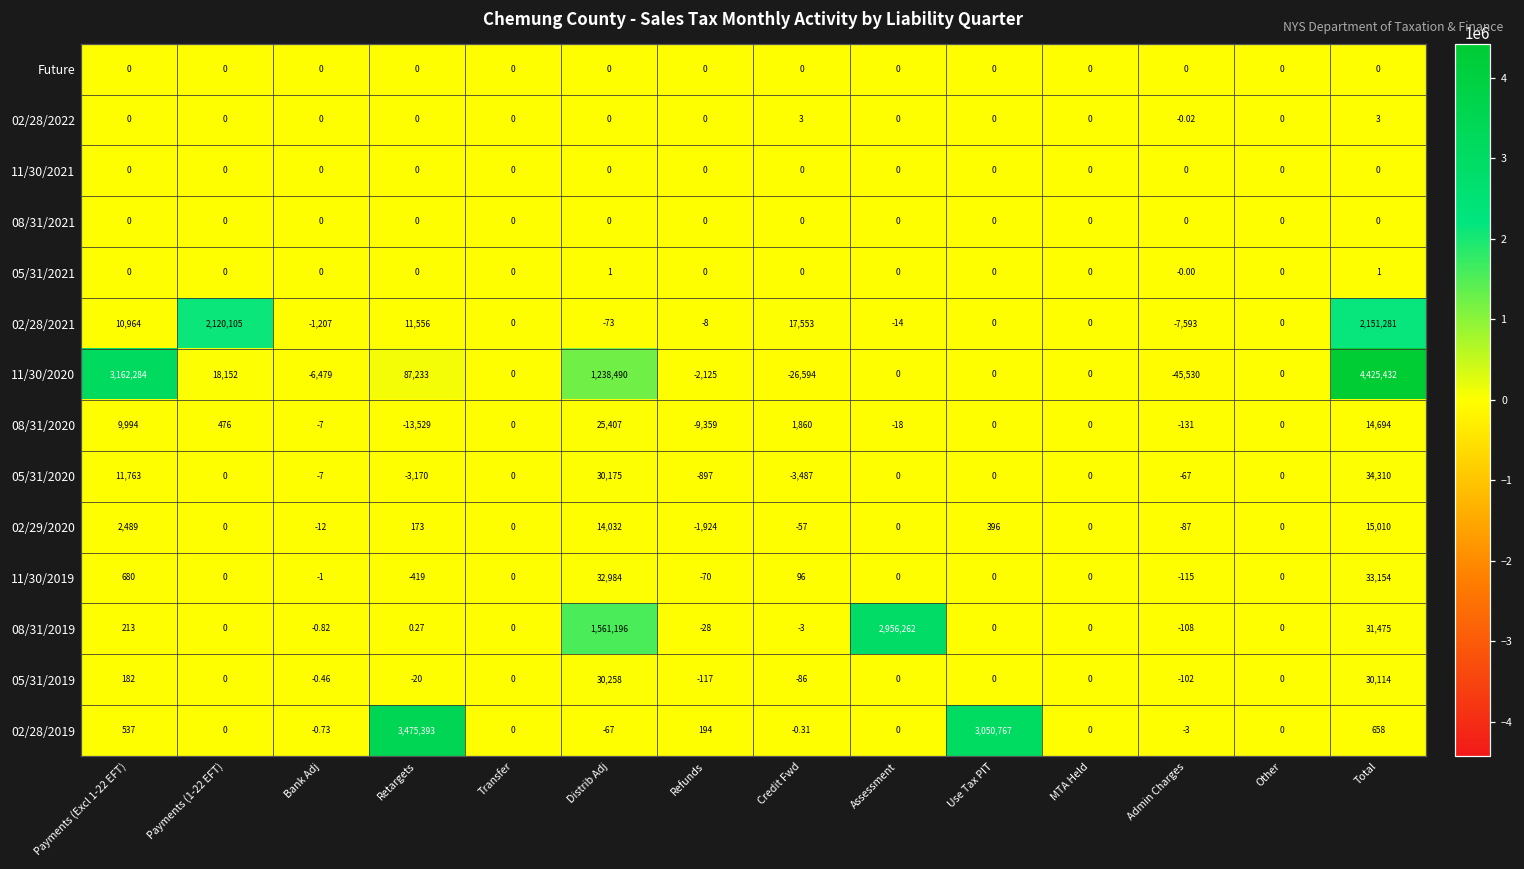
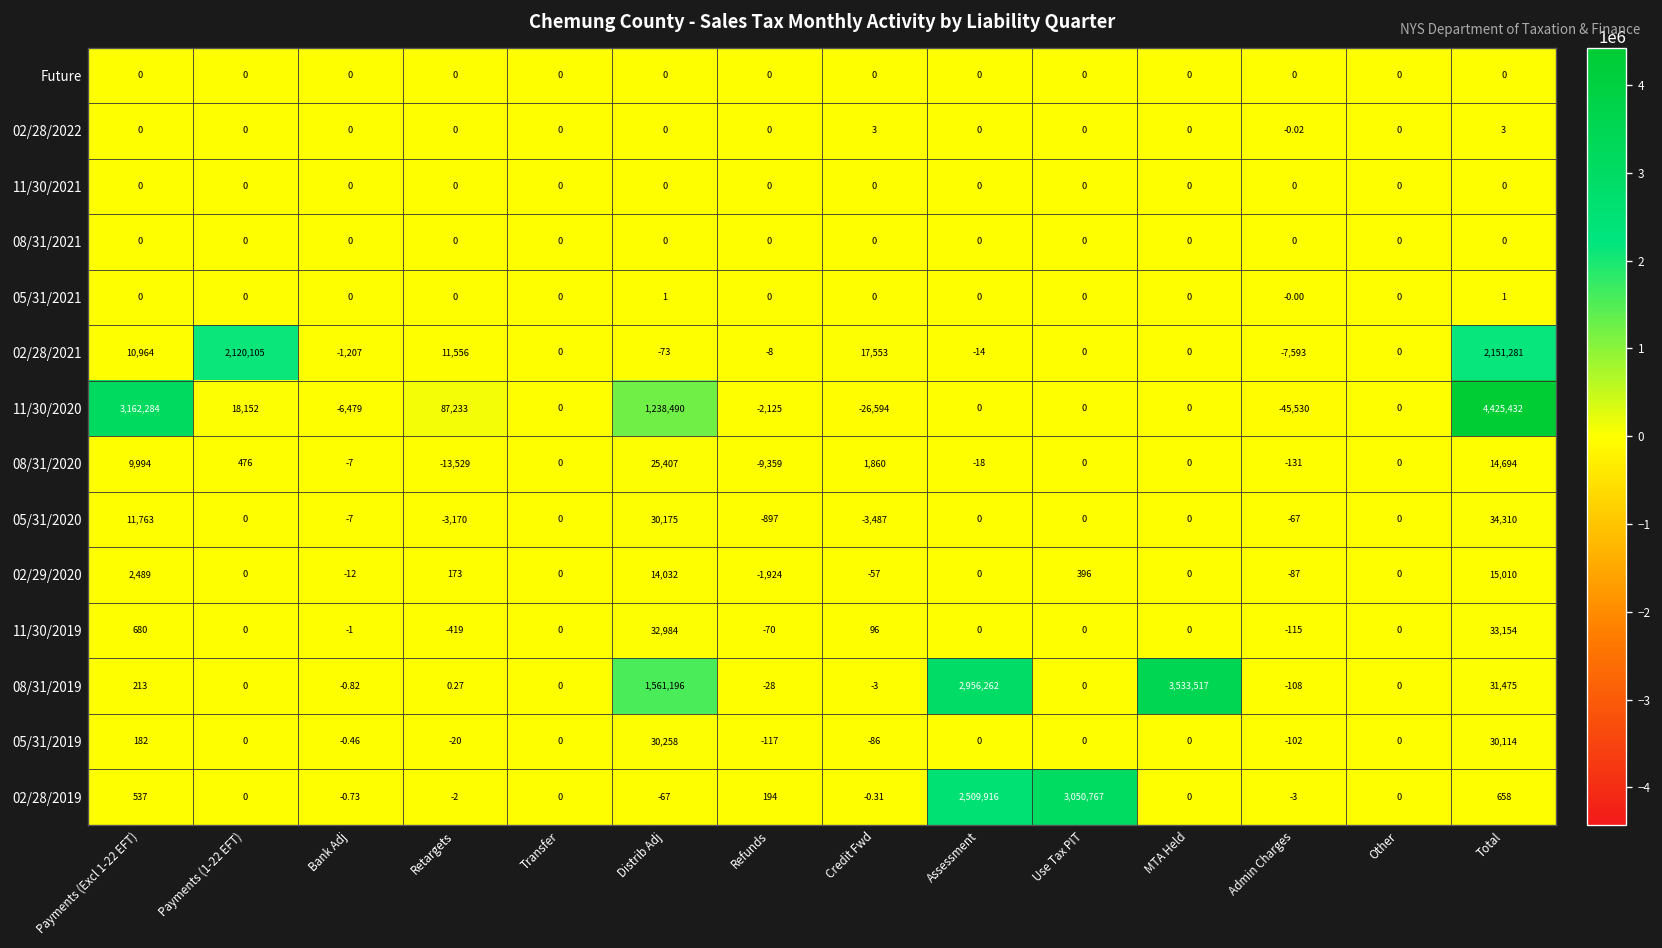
  {
    "Future": {
      "Payments (Excl 1-22 EFT)": "0",
      "Payments (1-22 EFT)": "0",
      "Bank Adj": "0",
      "Retargets": "0",
      "Transfer": "0",
      "Distrib Adj": "0",
      "Refunds": "0",
      "Credit Fwd": "0",
      "Assessment": "0",
      "Use Tax PIT": "0",
      "MTA Held": "0",
      "Admin Charges": "0",
      "Other": "0",
      "Total": "0"
    },
    "02/28/2022": {
      "Payments (Excl 1-22 EFT)": "0",
      "Payments (1-22 EFT)": "0",
      "Bank Adj": "0",
      "Retargets": "0",
      "Transfer": "0",
      "Distrib Adj": "0",
      "Refunds": "0",
      "Credit Fwd": "3",
      "Assessment": "0",
      "Use Tax PIT": "0",
      "MTA Held": "0",
      "Admin Charges": "-0.02",
      "Other": "0",
      "Total": "3"
    },
    "11/30/2021": {
      "Payments (Excl 1-22 EFT)": "0",
      "Payments (1-22 EFT)": "0",
      "Bank Adj": "0",
      "Retargets": "0",
      "Transfer": "0",
      "Distrib Adj": "0",
      "Refunds": "0",
      "Credit Fwd": "0",
      "Assessment": "0",
      "Use Tax PIT": "0",
      "MTA Held": "0",
      "Admin Charges": "0",
      "Other": "0",
      "Total": "0"
    },
    "08/31/2021": {
      "Payments (Excl 1-22 EFT)": "0",
      "Payments (1-22 EFT)": "0",
      "Bank Adj": "0",
      "Retargets": "0",
      "Transfer": "0",
      "Distrib Adj": "0",
      "Refunds": "0",
      "Credit Fwd": "0",
      "Assessment": "0",
      "Use Tax PIT": "0",
      "MTA Held": "0",
      "Admin Charges": "0",
      "Other": "0",
      "Total": "0"
    },
    "05/31/2021": {
      "Payments (Excl 1-22 EFT)": "0",
      "Payments (1-22 EFT)": "0",
      "Bank Adj": "0",
      "Retargets": "0",
      "Transfer": "0",
      "Distrib Adj": "1",
      "Refunds": "0",
      "Credit Fwd": "0",
      "Assessment": "0",
      "Use Tax PIT": "0",
      "MTA Held": "0",
      "Admin Charges": "-0.00",
      "Other": "0",
      "Total": "1"
    },
    "02/28/2021": {
      "Payments (Excl 1-22 EFT)": "10,964",
      "Payments (1-22 EFT)": "2,120,105",
      "Bank Adj": "-1,207",
      "Retargets": "11,556",
      "Transfer": "0",
      "Distrib Adj": "-73",
      "Refunds": "-8",
      "Credit Fwd": "17,553",
      "Assessment": "-14",
      "Use Tax PIT": "0",
      "MTA Held": "0",
      "Admin Charges": "-7,593",
      "Other": "0",
      "Total": "2,151,281"
    },
    "11/30/2020": {
      "Payments (Excl 1-22 EFT)": "3,162,284",
      "Payments (1-22 EFT)": "18,152",
      "Bank Adj": "-6,479",
      "Retargets": "87,233",
      "Transfer": "0",
      "Distrib Adj": "1,238,490",
      "Refunds": "-2,125",
      "Credit Fwd": "-26,594",
      "Assessment": "0",
      "Use Tax PIT": "0",
      "MTA Held": "0",
      "Admin Charges": "-45,530",
      "Other": "0",
      "Total": "4,425,432"
    },
    "08/31/2020": {
      "Payments (Excl 1-22 EFT)": "9,994",
      "Payments (1-22 EFT)": "476",
      "Bank Adj": "-7",
      "Retargets": "-13,529",
      "Transfer": "0",
      "Distrib Adj": "25,407",
      "Refunds": "-9,359",
      "Credit Fwd": "1,860",
      "Assessment": "-18",
      "Use Tax PIT": "0",
      "MTA Held": "0",
      "Admin Charges": "-131",
      "Other": "0",
      "Total": "14,694"
    },
    "05/31/2020": {
      "Payments (Excl 1-22 EFT)": "11,763",
      "Payments (1-22 EFT)": "0",
      "Bank Adj": "-7",
      "Retargets": "-3,170",
      "Transfer": "0",
      "Distrib Adj": "30,175",
      "Refunds": "-897",
      "Credit Fwd": "-3,487",
      "Assessment": "0",
      "Use Tax PIT": "0",
      "MTA Held": "0",
      "Admin Charges": "-67",
      "Other": "0",
      "Total": "34,310"
    },
    "02/29/2020": {
      "Payments (Excl 1-22 EFT)": "2,489",
      "Payments (1-22 EFT)": "0",
      "Bank Adj": "-12",
      "Retargets": "173",
      "Transfer": "0",
      "Distrib Adj": "14,032",
      "Refunds": "-1,924",
      "Credit Fwd": "-57",
      "Assessment": "0",
      "Use Tax PIT": "396",
      "MTA Held": "0",
      "Admin Charges": "-87",
      "Other": "0",
      "Total": "15,010"
    },
    "11/30/2019": {
      "Payments (Excl 1-22 EFT)": "680",
      "Payments (1-22 EFT)": "0",
      "Bank Adj": "-1",
      "Retargets": "-419",
      "Transfer": "0",
      "Distrib Adj": "32,984",
      "Refunds": "-70",
      "Credit Fwd": "96",
      "Assessment": "0",
      "Use Tax PIT": "0",
      "MTA Held": "0",
      "Admin Charges": "-115",
      "Other": "0",
      "Total": "33,154"
    },
    "08/31/2019": {
      "Payments (Excl 1-22 EFT)": "213",
      "Payments (1-22 EFT)": "0",
      "Bank Adj": "-0.82",
      "Retargets": "0.27",
      "Transfer": "0",
      "Distrib Adj": "1,561,196",
      "Refunds": "-28",
      "Credit Fwd": "-3",
      "Assessment": "2,956,262",
      "Use Tax PIT": "0",
-     "MTA Held": "0",
+     "MTA Held": "3,533,517",
      "Admin Charges": "-108",
      "Other": "0",
      "Total": "31,475"
    },
    "05/31/2019": {
      "Payments (Excl 1-22 EFT)": "182",
      "Payments (1-22 EFT)": "0",
      "Bank Adj": "-0.46",
      "Retargets": "-20",
      "Transfer": "0",
      "Distrib Adj": "30,258",
      "Refunds": "-117",
      "Credit Fwd": "-86",
      "Assessment": "0",
      "Use Tax PIT": "0",
      "MTA Held": "0",
      "Admin Charges": "-102",
      "Other": "0",
      "Total": "30,114"
    },
    "02/28/2019": {
      "Payments (Excl 1-22 EFT)": "537",
      "Payments (1-22 EFT)": "0",
      "Bank Adj": "-0.73",
-     "Retargets": "3,475,393",
+     "Retargets": "-2",
      "Transfer": "0",
      "Distrib Adj": "-67",
      "Refunds": "194",
      "Credit Fwd": "-0.31",
-     "Assessment": "0",
+     "Assessment": "2,509,916",
      "Use Tax PIT": "3,050,767",
      "MTA Held": "0",
      "Admin Charges": "-3",
      "Other": "0",
      "Total": "658"
    }
  }
